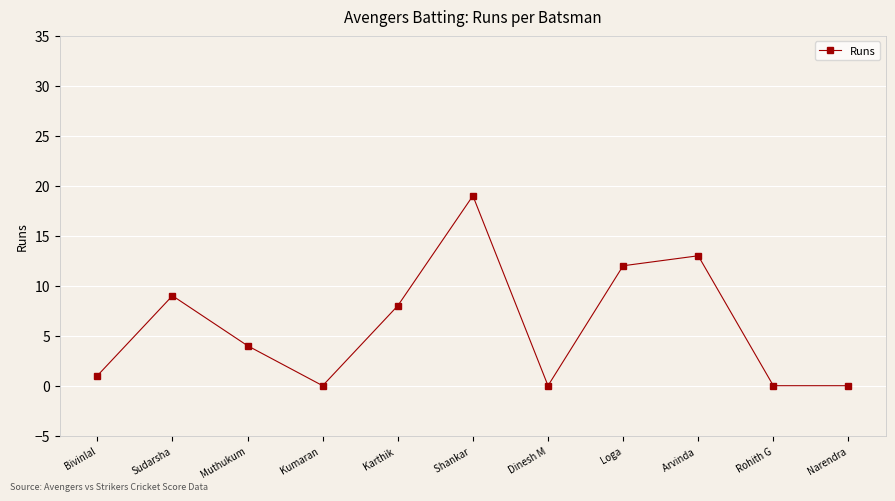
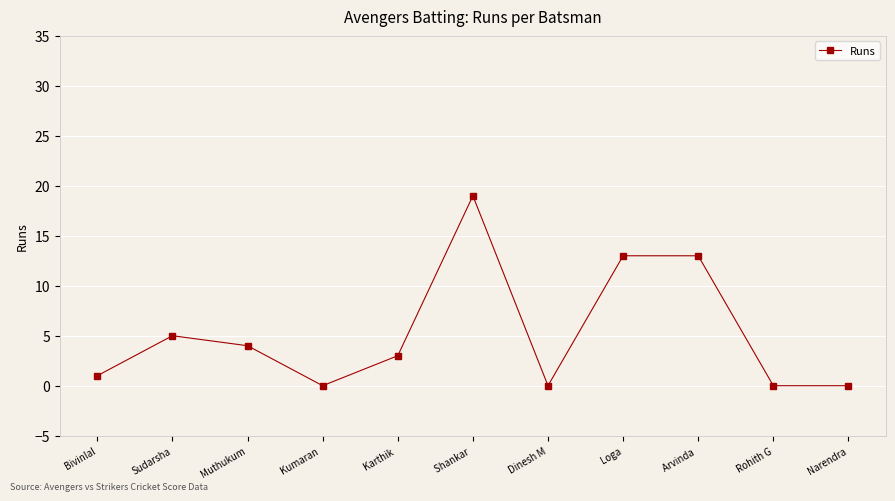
  {
    "Bivinlal": 1,
-   "Sudarsha": 9,
+   "Sudarsha": 5,
    "Muthukum": 4,
    "Kumaran": 0,
-   "Karthik": 8,
+   "Karthik": 3,
    "Shankar": 19,
    "Dinesh M": 0,
-   "Loga": 12,
+   "Loga": 13,
    "Arvinda": 13,
    "Rohith G": 0,
    "Narendra": 0
  }
